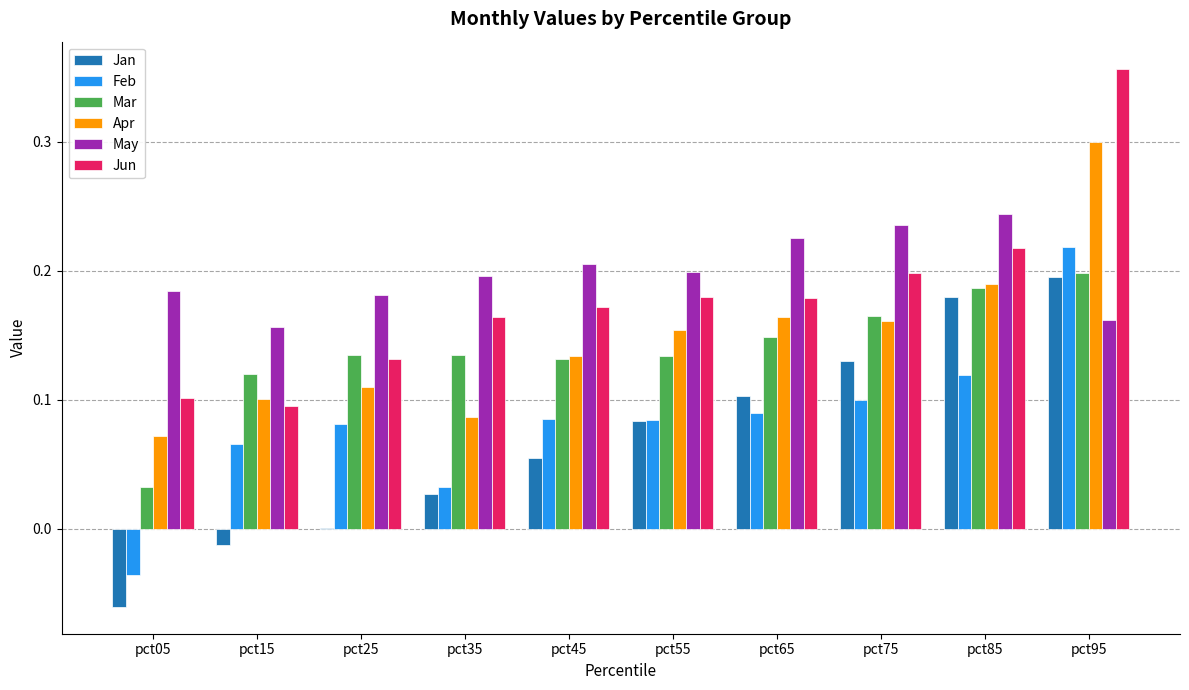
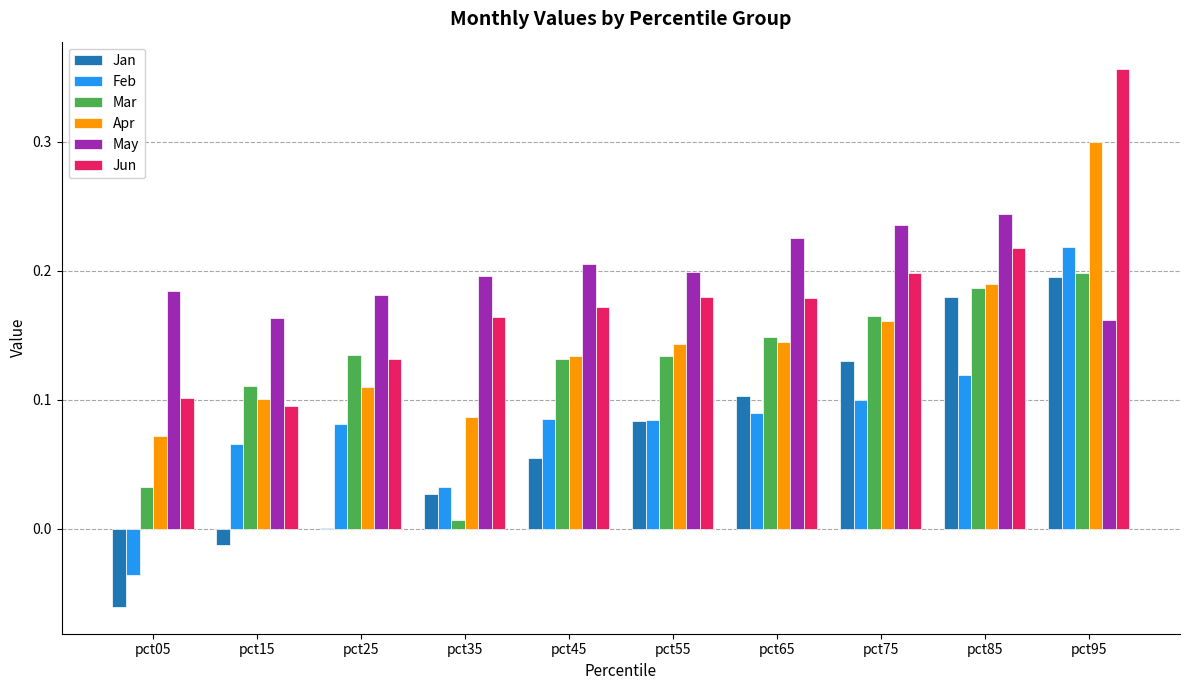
  {
    "Jan": {
      "pct05": -0.060,
      "pct15": -0.012,
      "pct35": 0.027,
      "pct45": 0.055,
      "pct55": 0.084,
      "pct65": 0.103,
      "pct75": 0.130,
      "pct85": 0.180,
      "pct95": 0.195
    },
    "Feb": {
      "pct05": -0.035,
      "pct15": 0.066,
      "pct25": 0.082,
      "pct35": 0.032,
      "pct45": 0.085,
      "pct55": 0.085,
      "pct65": 0.090,
      "pct75": 0.100,
      "pct85": 0.120,
      "pct95": 0.218
    },
    "Mar": {
      "pct05": 0.032,
-     "pct15": 0.120,
+     "pct15": 0.111,
      "pct25": 0.135,
-     "pct35": 0.135,
+     "pct35": 0.007,
      "pct45": 0.132,
      "pct55": 0.134,
      "pct65": 0.149,
      "pct75": 0.165,
      "pct85": 0.187,
      "pct95": 0.198
    },
    "Apr": {
      "pct05": 0.072,
      "pct15": 0.101,
      "pct25": 0.110,
      "pct35": 0.087,
      "pct45": 0.134,
-     "pct55": 0.154,
-     "pct65": 0.164,
+     "pct55": 0.143,
+     "pct65": 0.145,
      "pct75": 0.161,
      "pct85": 0.190,
      "pct95": 0.300
    },
    "May": {
      "pct05": 0.185,
-     "pct15": 0.156,
+     "pct15": 0.164,
      "pct25": 0.181,
      "pct35": 0.196,
      "pct45": 0.206,
      "pct55": 0.199,
      "pct65": 0.226,
      "pct75": 0.235,
      "pct85": 0.244,
      "pct95": 0.162
    },
    "Jun": {
      "pct05": 0.101,
      "pct15": 0.095,
      "pct25": 0.132,
      "pct35": 0.164,
      "pct45": 0.172,
      "pct55": 0.180,
      "pct65": 0.179,
      "pct75": 0.198,
      "pct85": 0.218,
      "pct95": 0.357
    }
  }
